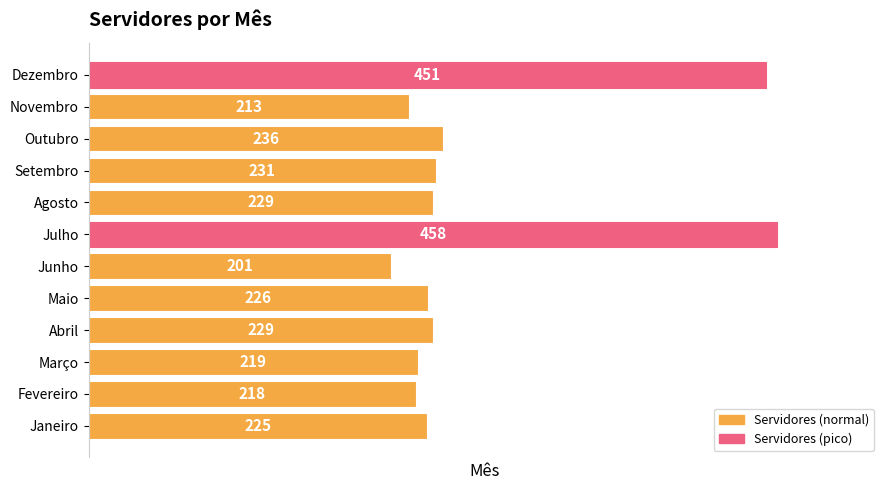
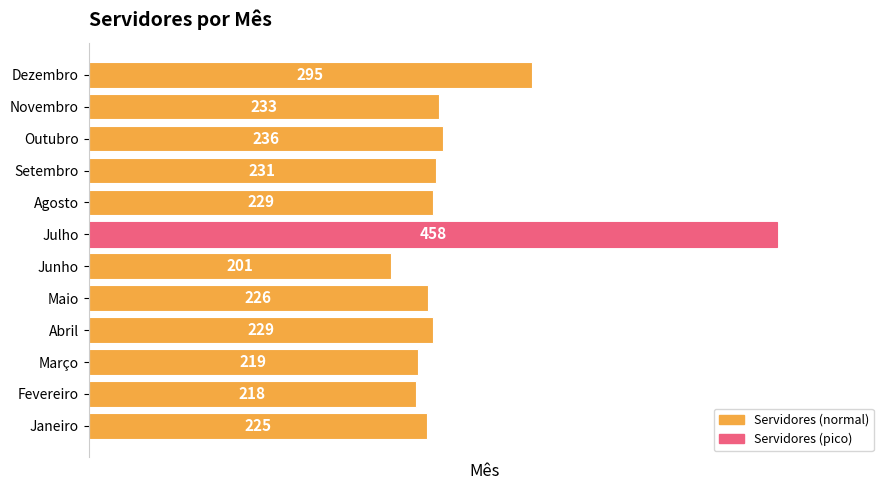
  {
-   "Dezembro": 451,
-   "Novembro": 213,
+   "Dezembro": 295,
+   "Novembro": 233,
    "Outubro": 236,
    "Setembro": 231,
    "Agosto": 229,
    "Julho": 458,
    "Junho": 201,
    "Maio": 226,
    "Abril": 229,
    "Março": 219,
    "Fevereiro": 218,
    "Janeiro": 225
  }
